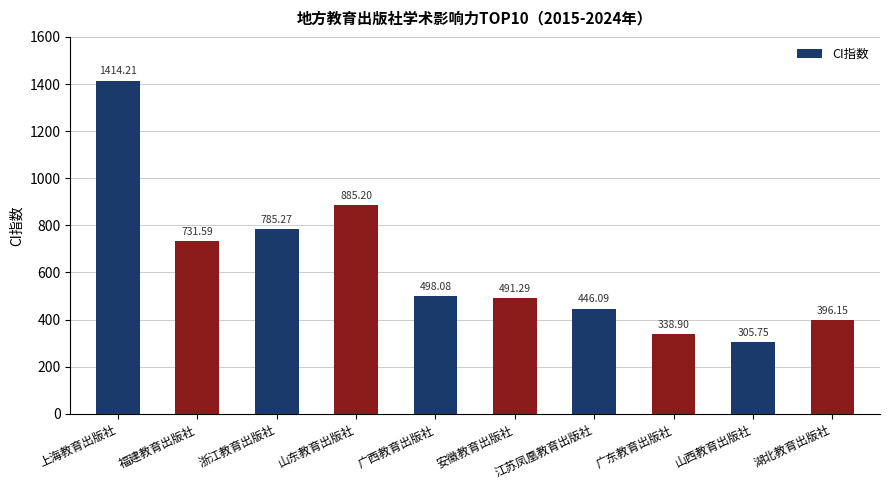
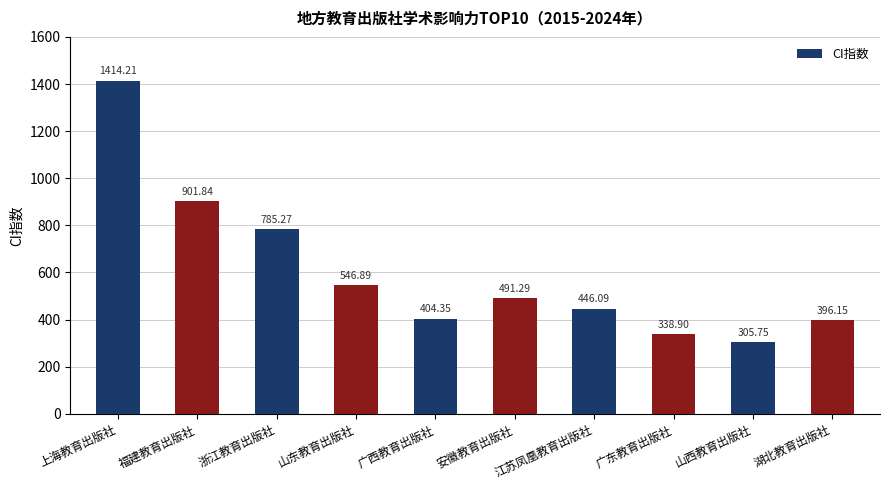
  {
    "上海教育出版社": 1414.21,
-   "福建教育出版社": 731.59,
+   "福建教育出版社": 901.84,
    "浙江教育出版社": 785.27,
-   "山东教育出版社": 885.20,
-   "广西教育出版社": 498.08,
+   "山东教育出版社": 546.89,
+   "广西教育出版社": 404.35,
    "安徽教育出版社": 491.29,
    "江苏凤凰教育出版社": 446.09,
    "广东教育出版社": 338.90,
    "山西教育出版社": 305.75,
    "湖北教育出版社": 396.15
  }
